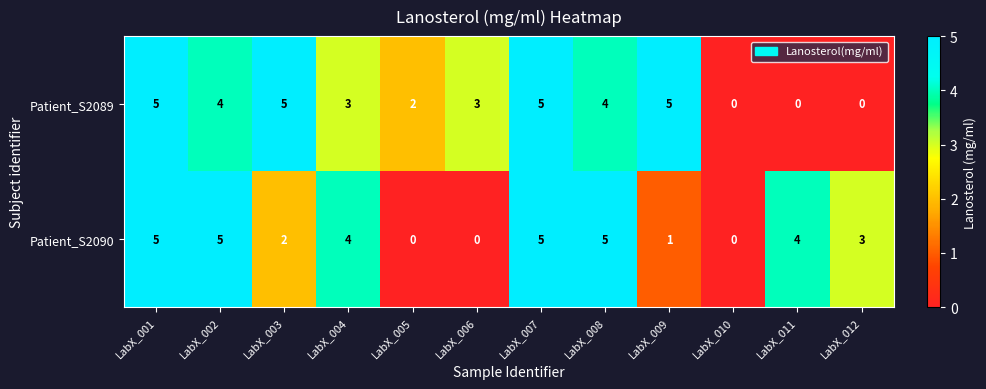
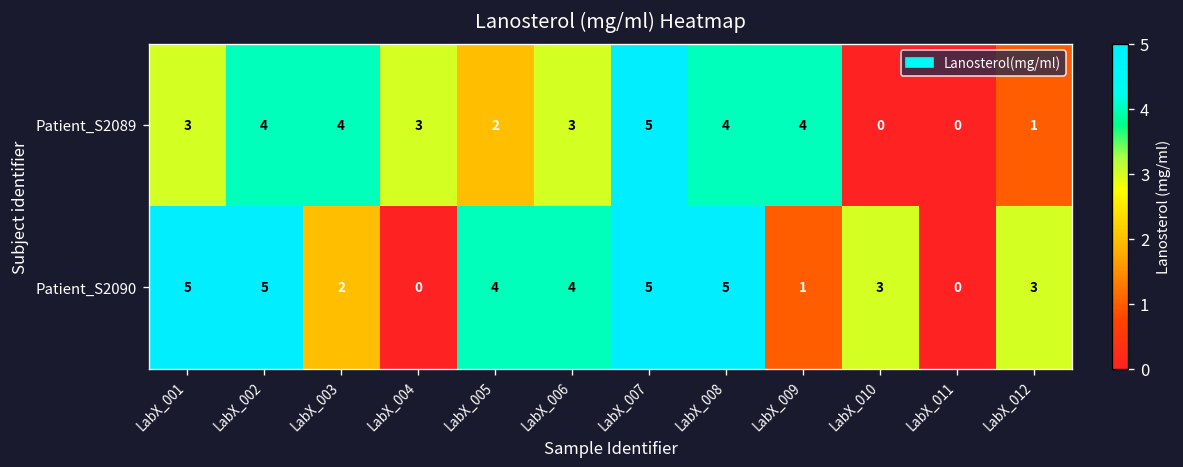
  {
    "Patient_S2089": {
-     "LabX_001": 5,
+     "LabX_001": 3,
      "LabX_002": 4,
-     "LabX_003": 5,
+     "LabX_003": 4,
      "LabX_004": 3,
      "LabX_005": 2,
      "LabX_006": 3,
      "LabX_007": 5,
      "LabX_008": 4,
-     "LabX_009": 5,
+     "LabX_009": 4,
      "LabX_010": 0,
      "LabX_011": 0,
-     "LabX_012": 0
+     "LabX_012": 1
    },
    "Patient_S2090": {
      "LabX_001": 5,
      "LabX_002": 5,
      "LabX_003": 2,
-     "LabX_004": 4,
-     "LabX_005": 0,
-     "LabX_006": 0,
+     "LabX_004": 0,
+     "LabX_005": 4,
+     "LabX_006": 4,
      "LabX_007": 5,
      "LabX_008": 5,
      "LabX_009": 1,
-     "LabX_010": 0,
-     "LabX_011": 4,
+     "LabX_010": 3,
+     "LabX_011": 0,
      "LabX_012": 3
    }
  }
